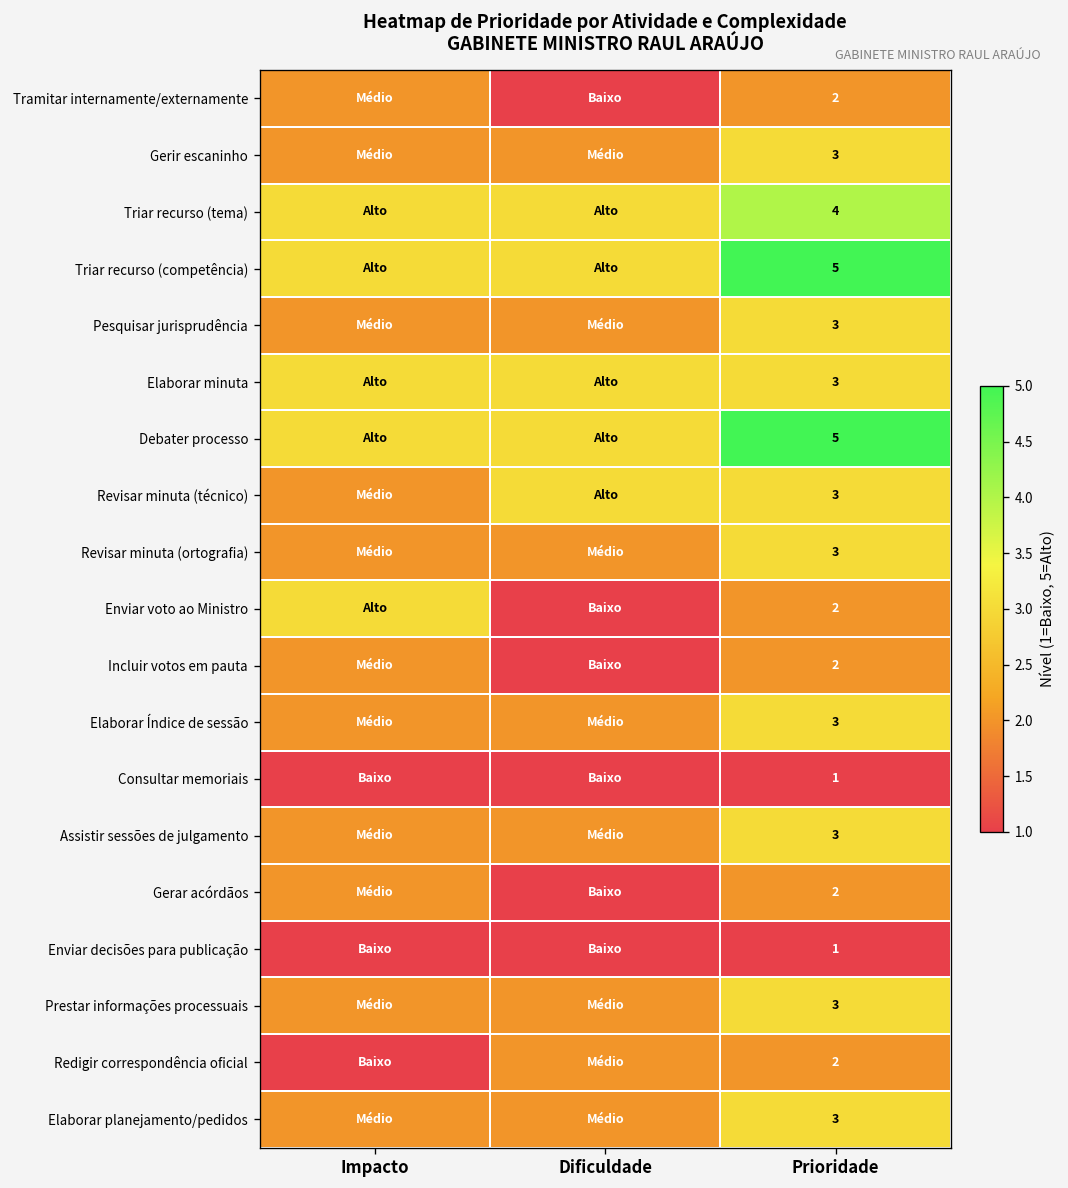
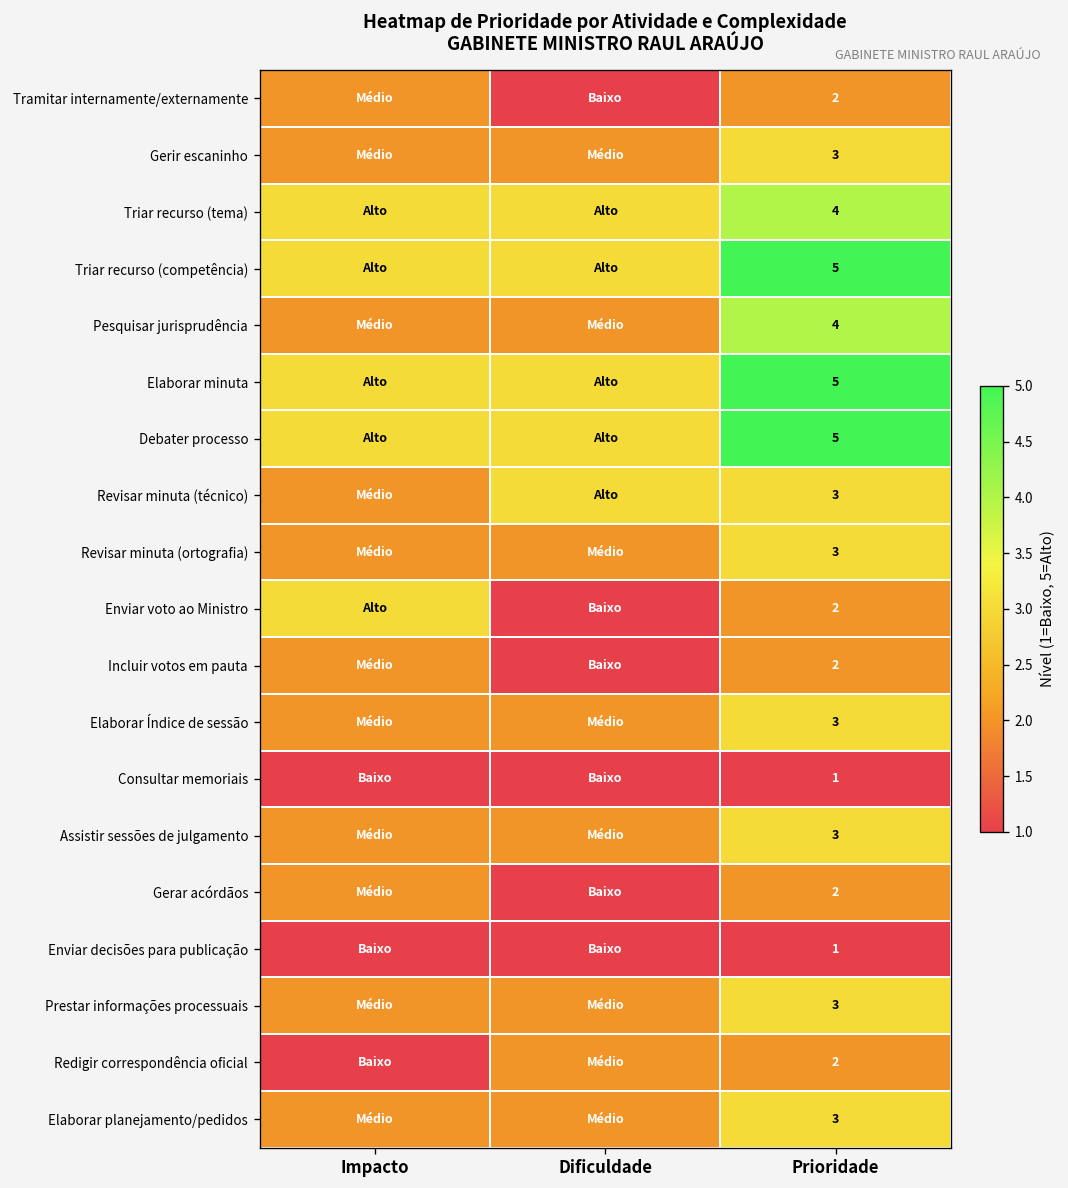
  {
    "Tramitar internamente/externamente": {
      "Prioridade": 2
    },
    "Gerir escaninho": {
      "Prioridade": 3
    },
    "Triar recurso (tema)": {
      "Prioridade": 4
    },
    "Triar recurso (competência)": {
      "Prioridade": 5
    },
    "Pesquisar jurisprudência": {
-     "Prioridade": 3
+     "Prioridade": 4
    },
    "Elaborar minuta": {
-     "Prioridade": 3
+     "Prioridade": 5
    },
    "Debater processo": {
      "Prioridade": 5
    },
    "Revisar minuta (técnico)": {
      "Prioridade": 3
    },
    "Revisar minuta (ortografia)": {
      "Prioridade": 3
    },
    "Enviar voto ao Ministro": {
      "Prioridade": 2
    },
    "Incluir votos em pauta": {
      "Prioridade": 2
    },
    "Elaborar Índice de sessão": {
      "Prioridade": 3
    },
    "Consultar memoriais": {
      "Prioridade": 1
    },
    "Assistir sessões de julgamento": {
      "Prioridade": 3
    },
    "Gerar acórdãos": {
      "Prioridade": 2
    },
    "Enviar decisões para publicação": {
      "Prioridade": 1
    },
    "Prestar informações processuais": {
      "Prioridade": 3
    },
    "Redigir correspondência oficial": {
      "Prioridade": 2
    },
    "Elaborar planejamento/pedidos": {
      "Prioridade": 3
    }
  }
